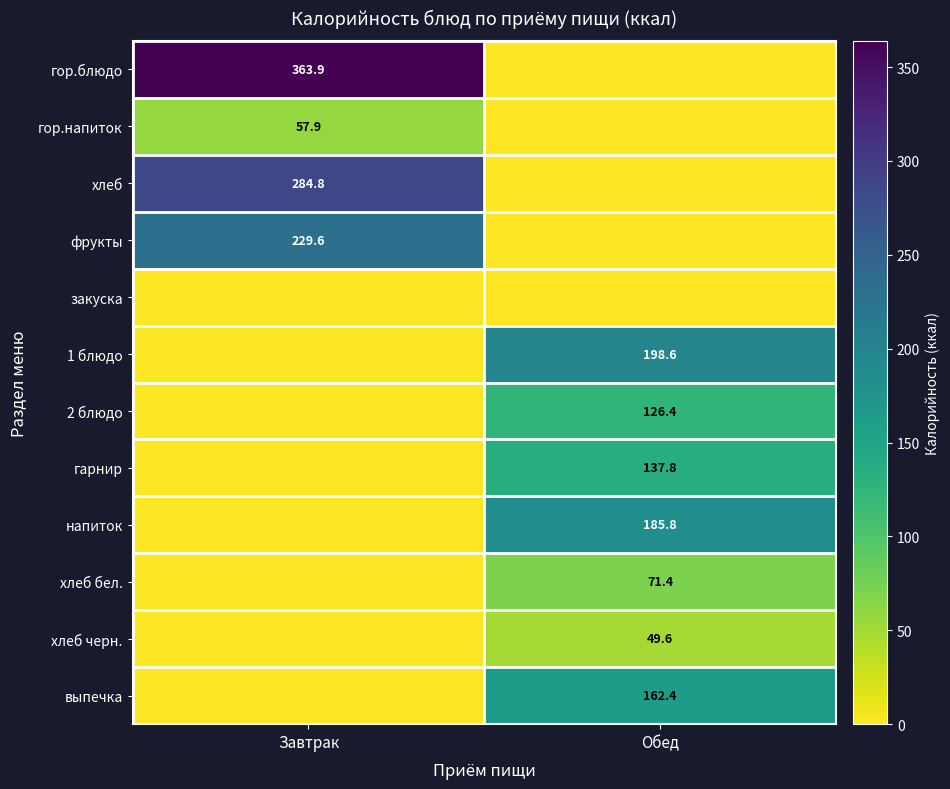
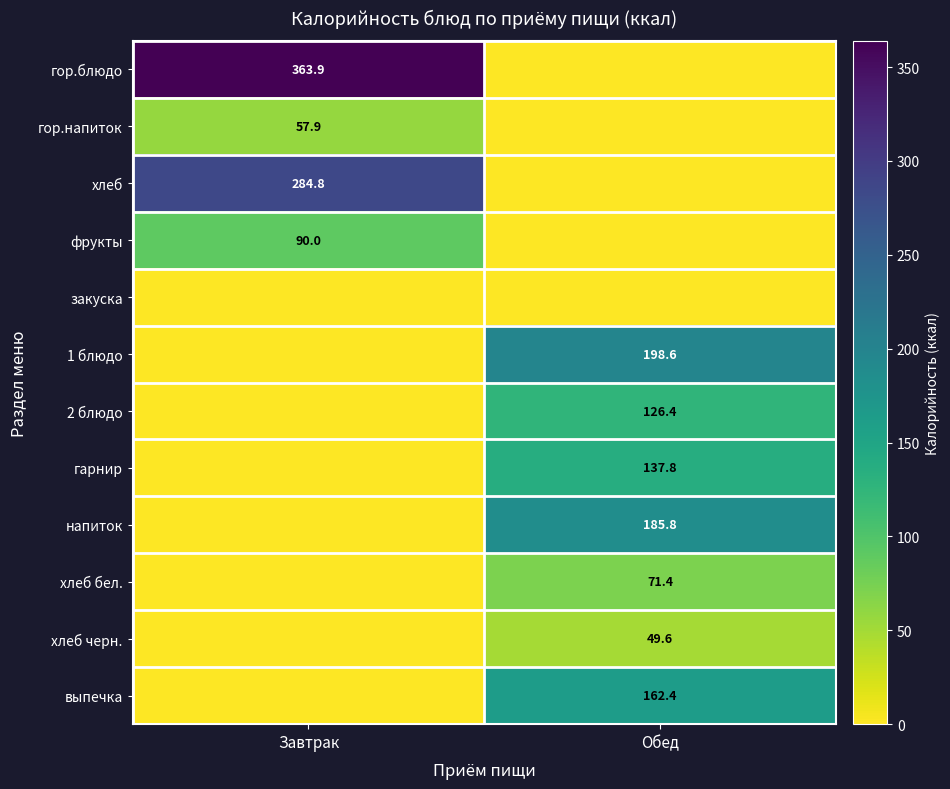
  {
    "гор.блюдо": {
      "Завтрак": 363.9
    },
    "гор.напиток": {
      "Завтрак": 57.9
    },
    "хлеб": {
      "Завтрак": 284.8
    },
    "фрукты": {
-     "Завтрак": 229.6
+     "Завтрак": 90.0
    },
    "1 блюдо": {
      "Обед": 198.6
    },
    "2 блюдо": {
      "Обед": 126.4
    },
    "гарнир": {
      "Обед": 137.8
    },
    "напиток": {
      "Обед": 185.8
    },
    "хлеб бел.": {
      "Обед": 71.4
    },
    "хлеб черн.": {
      "Обед": 49.6
    },
    "выпечка": {
      "Обед": 162.4
    }
  }
